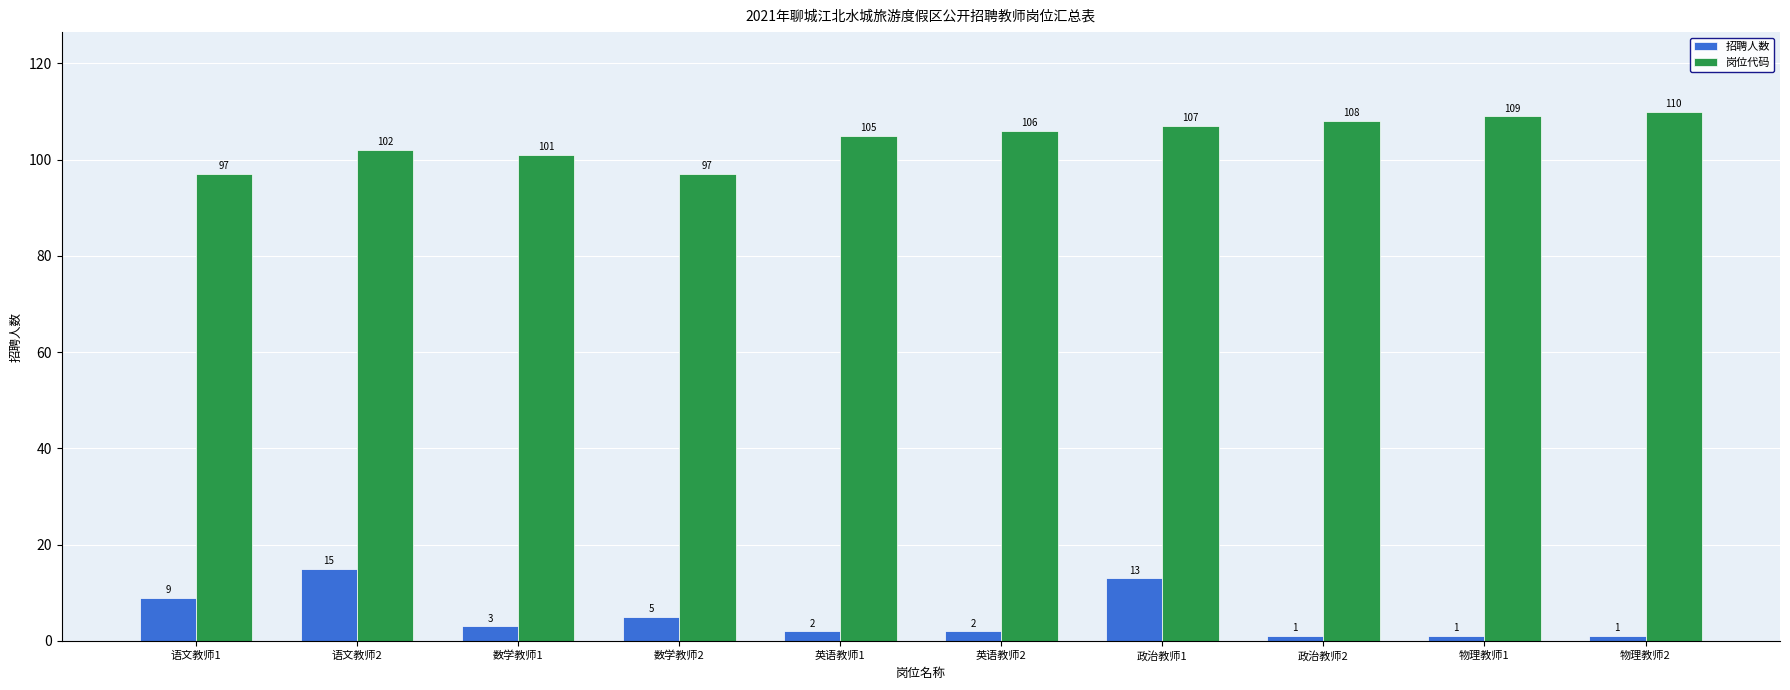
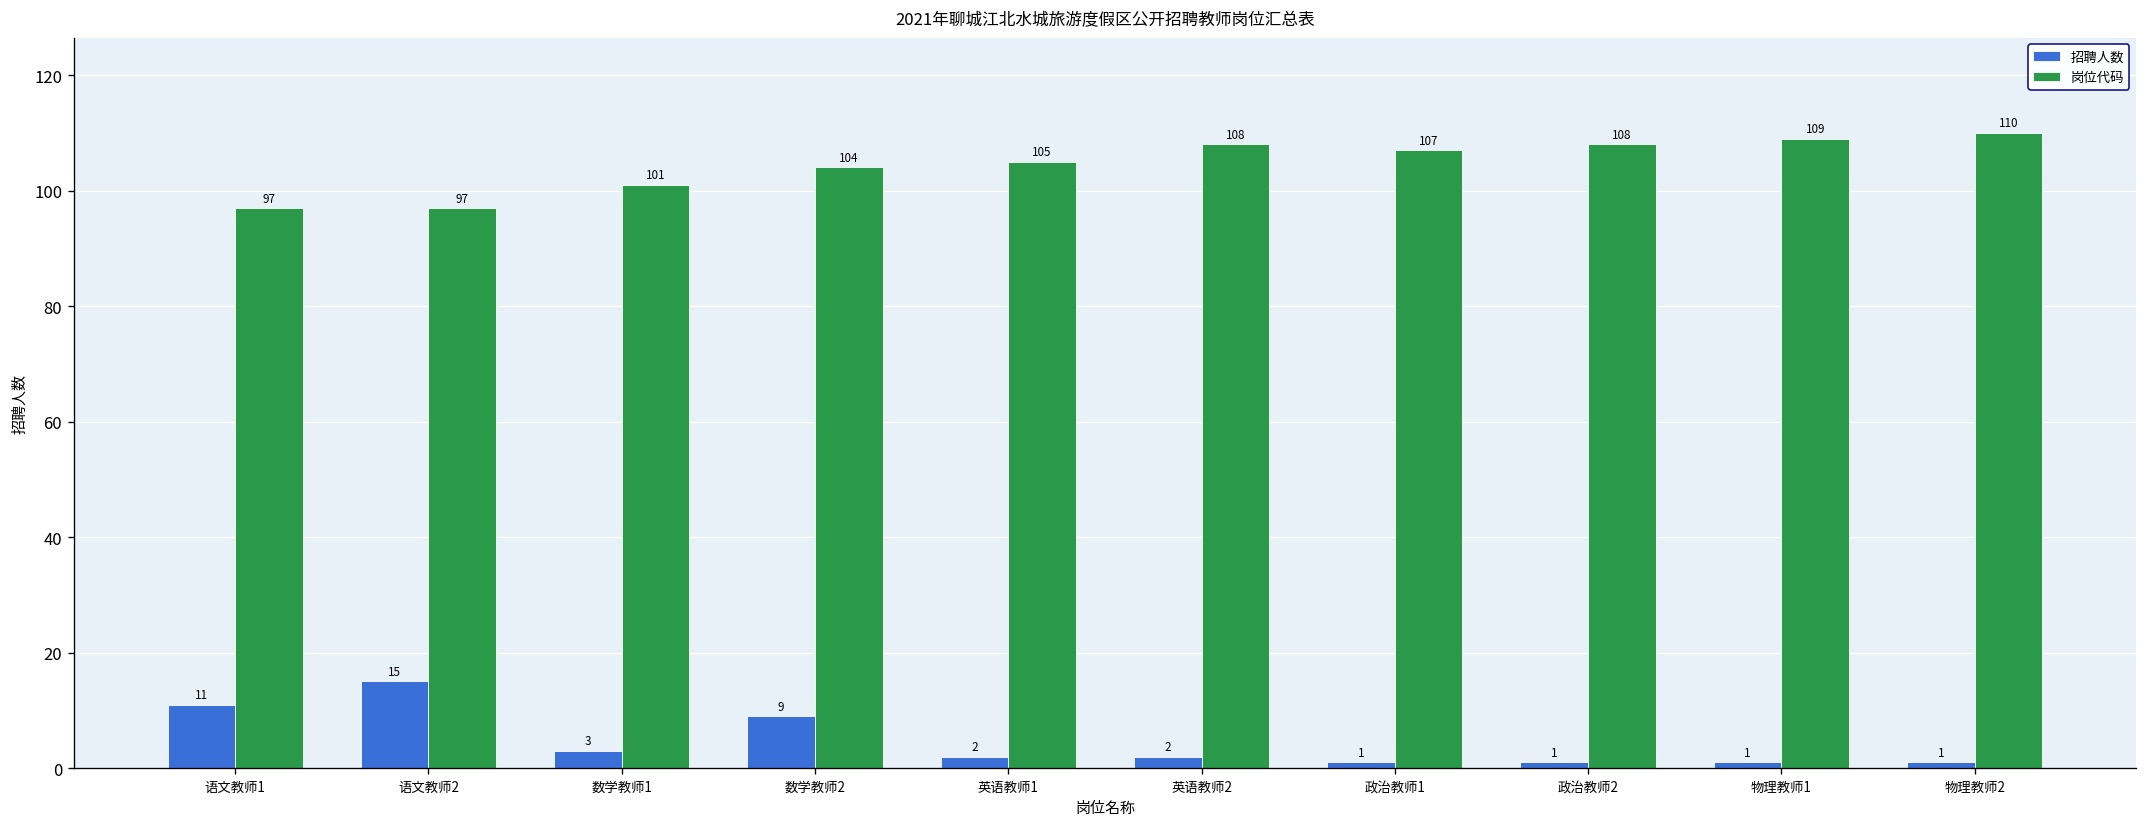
  {
    "招聘人数": {
-     "语文教师1": 9,
+     "语文教师1": 11,
      "语文教师2": 15,
      "数学教师1": 3,
-     "数学教师2": 5,
+     "数学教师2": 9,
      "英语教师1": 2,
      "英语教师2": 2,
-     "政治教师1": 13,
+     "政治教师1": 1,
      "政治教师2": 1,
      "物理教师1": 1,
      "物理教师2": 1
    },
    "岗位代码": {
      "语文教师1": 97,
-     "语文教师2": 102,
+     "语文教师2": 97,
      "数学教师1": 101,
-     "数学教师2": 97,
+     "数学教师2": 104,
      "英语教师1": 105,
-     "英语教师2": 106,
+     "英语教师2": 108,
      "政治教师1": 107,
      "政治教师2": 108,
      "物理教师1": 109,
      "物理教师2": 110
    }
  }
